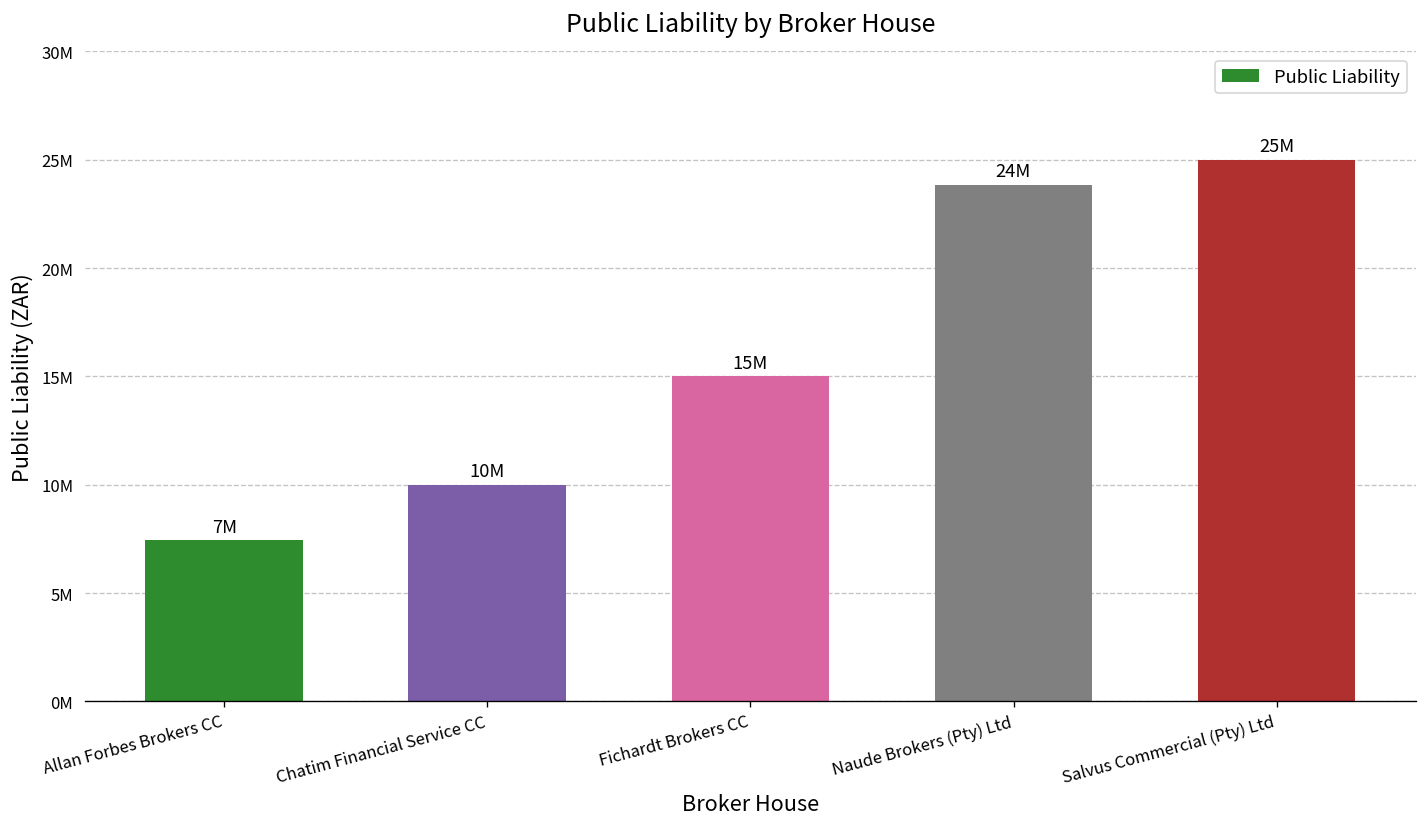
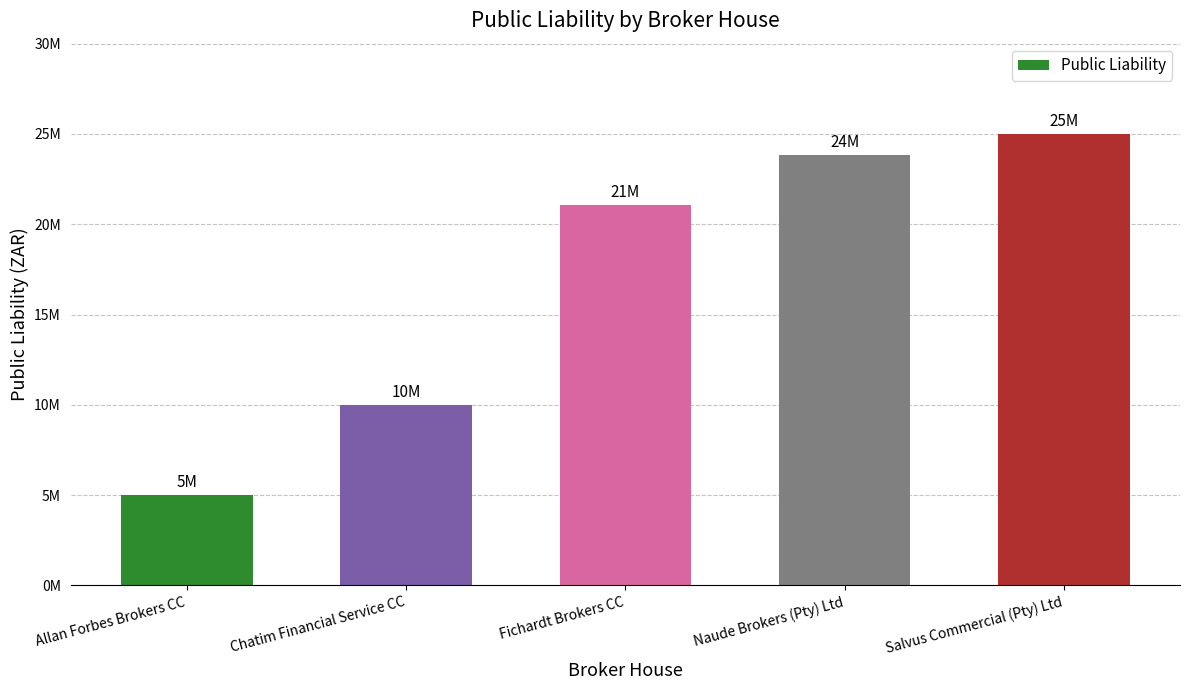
  {
-   "Allan Forbes Brokers CC": "7M",
+   "Allan Forbes Brokers CC": "5M",
    "Chatim Financial Service CC": "10M",
-   "Fichardt Brokers CC": "15M",
+   "Fichardt Brokers CC": "21M",
    "Naude Brokers (Pty) Ltd": "24M",
    "Salvus Commercial (Pty) Ltd": "25M"
  }
